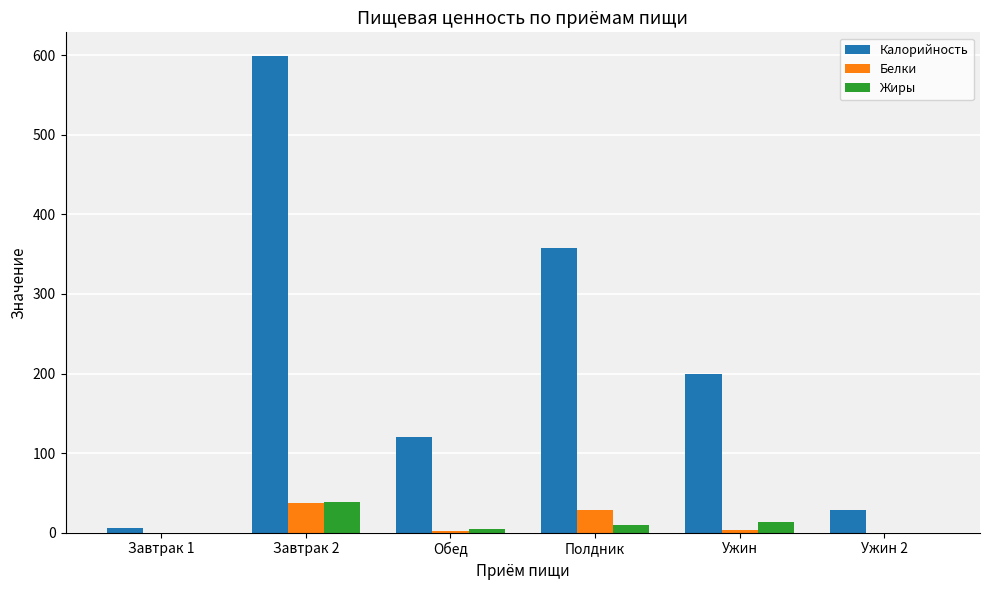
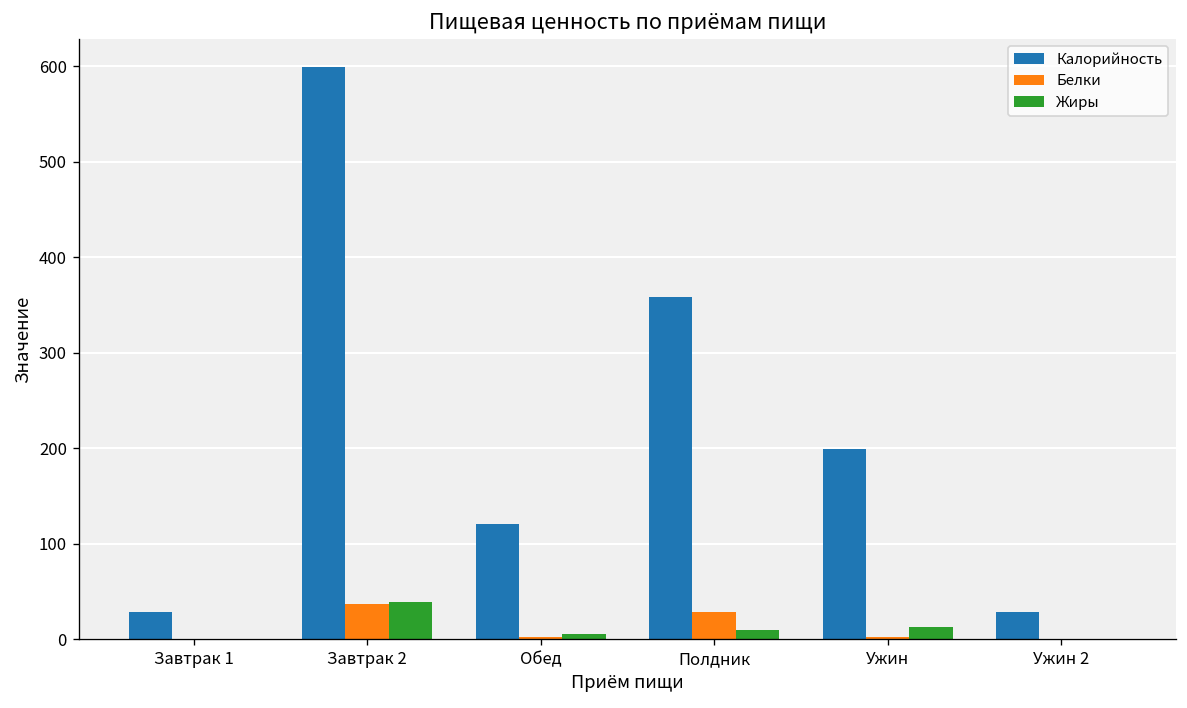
  {
    "Калорийность": {
-     "Завтрак 1": 10,
+     "Завтрак 1": 30,
      "Завтрак 2": 600,
      "Обед": 120,
      "Полдник": 360,
      "Ужин": 200,
      "Ужин 2": 30
    },
    "Белки": {
      "Завтрак 2": 40,
      "Полдник": 30
    },
    "Жиры": {
      "Завтрак 1": 0,
      "Завтрак 2": 40,
      "Обед": 10,
      "Полдник": 10,
      "Ужин": 10,
      "Ужин 2": 0
    }
  }
